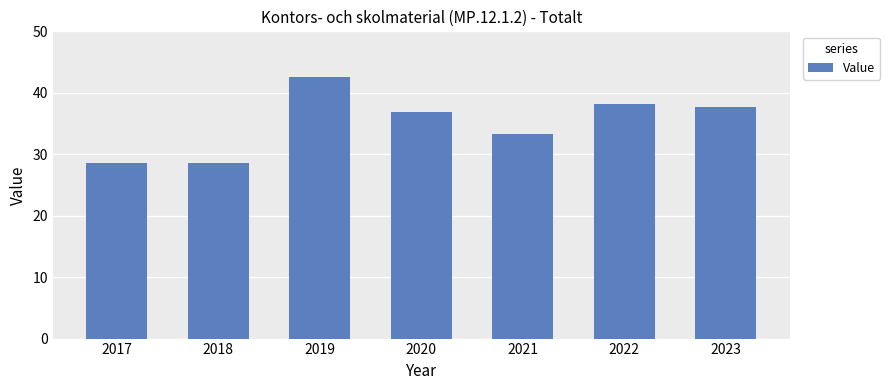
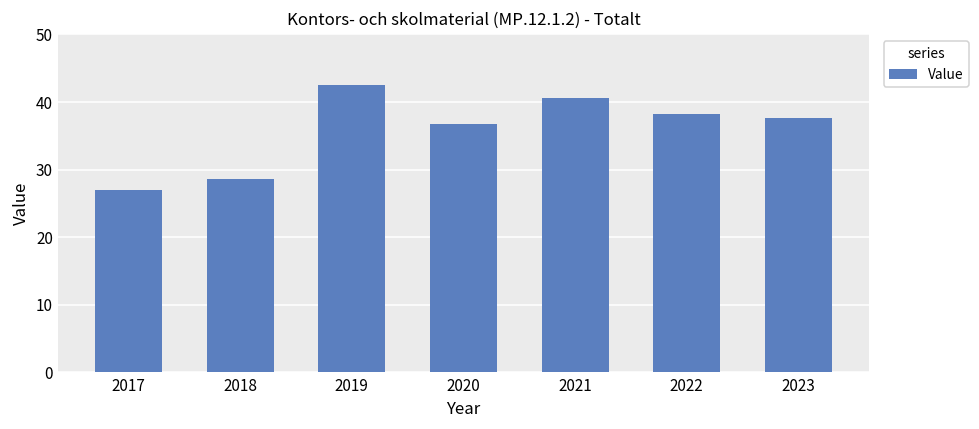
  {
-   "2017": 29,
+   "2017": 27,
    "2018": 29,
    "2019": 43,
    "2020": 37,
-   "2021": 33,
+   "2021": 41,
    "2022": 38,
    "2023": 38
  }
